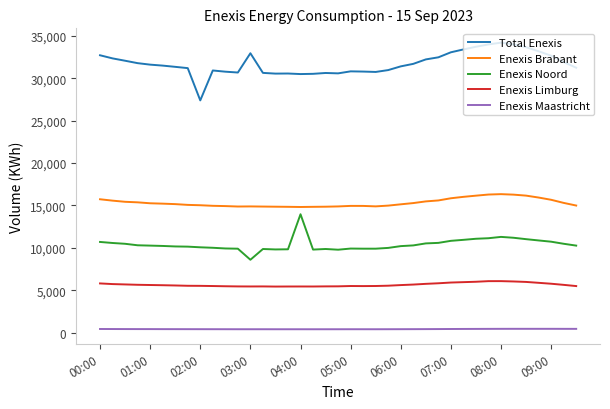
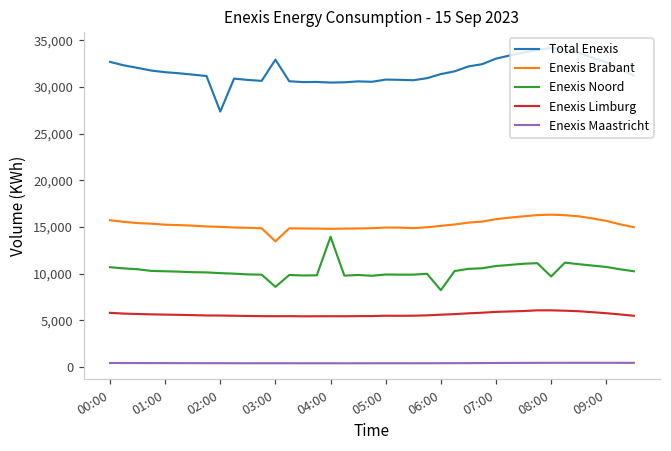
  {
    "Total Enexis": {
      "00:00": "33,000",
      "01:00": "32,000",
      "02:00": "27,000",
      "03:00": "33,000",
      "04:00": "30,000",
      "05:00": "31,000",
      "06:00": "31,000",
      "07:00": "33,000"
    },
    "Enexis Brabant": {
      "00:00": "16,000",
      "01:00": "15,000",
      "02:00": "15,000",
-     "03:00": "15,000",
+     "03:00": "13,000",
      "04:00": "15,000",
      "05:00": "15,000",
      "06:00": "15,000",
      "07:00": "16,000",
      "08:00": "16,000",
      "09:00": "16,000"
    },
    "Enexis Noord": {
      "00:00": "11,000",
      "01:00": "10,000",
      "02:00": "10,000",
      "03:00": "9,000",
      "04:00": "14,000",
      "05:00": "10,000",
-     "06:00": "10,000",
+     "06:00": "8,000",
      "07:00": "11,000",
-     "08:00": "11,000",
+     "08:00": "10,000",
      "09:00": "11,000"
    },
    "Enexis Limburg": {
      "00:00": "6,000",
      "01:00": "6,000",
      "02:00": "6,000",
      "03:00": "5,000",
      "04:00": "5,000",
      "05:00": "6,000",
      "06:00": "6,000",
      "07:00": "6,000",
      "08:00": "6,000",
      "09:00": "6,000"
    },
    "Enexis Maastricht": {
      "00:00": "0",
      "01:00": "0",
      "02:00": "0",
      "03:00": "0",
      "04:00": "0",
      "05:00": "0",
      "06:00": "0",
      "07:00": "0",
      "08:00": "0",
      "09:00": "0"
    }
  }
